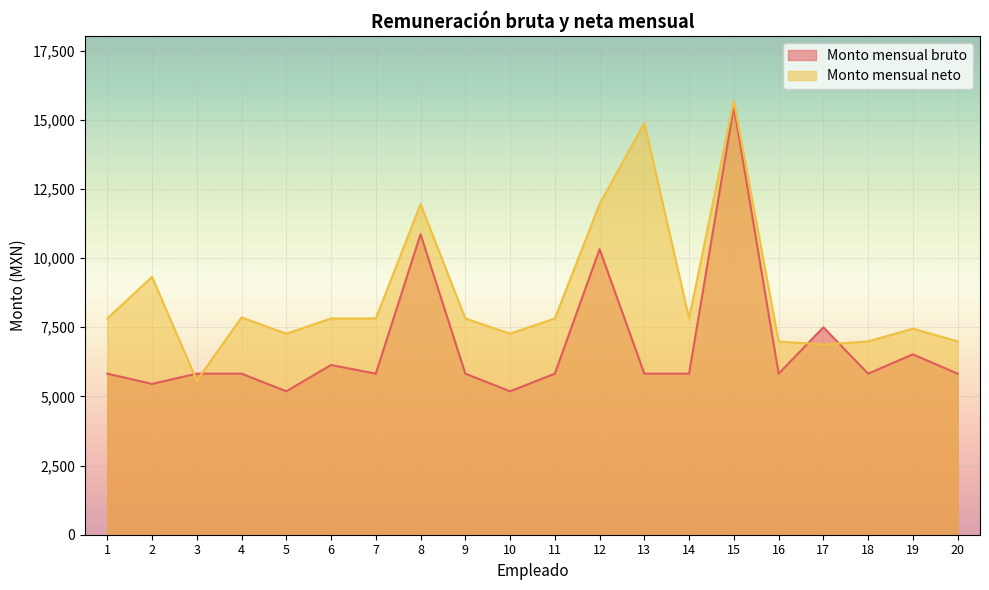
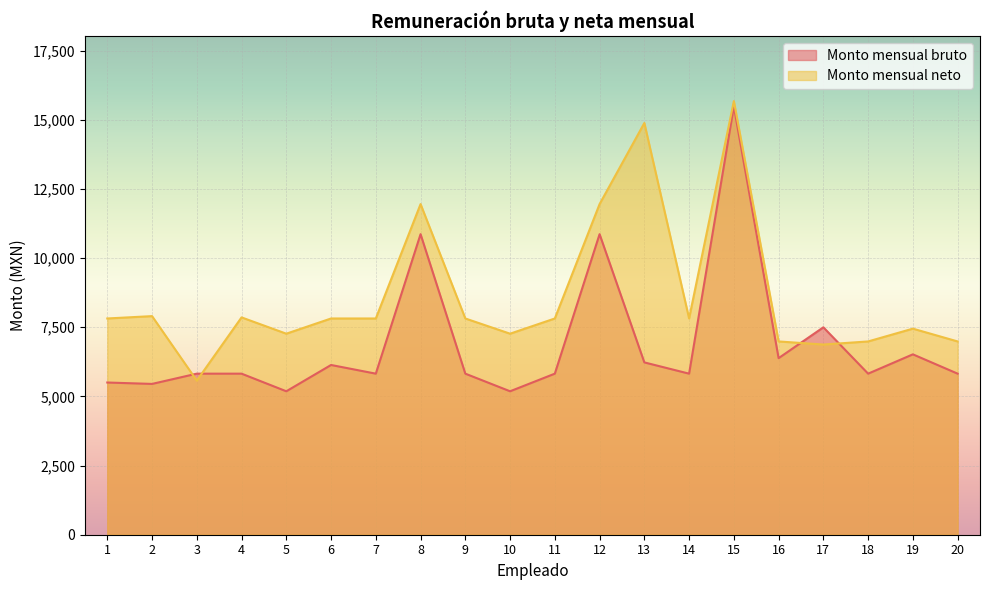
  {
    "Monto mensual bruto": {
-     "1": "5,800",
+     "1": "5,500",
      "2": "5,500",
      "3": "5,800",
      "4": "5,800",
      "5": "5,200",
      "6": "6,100",
      "7": "5,800",
      "8": "10,900",
      "9": "5,800",
      "10": "5,200",
      "11": "5,800",
-     "12": "10,300",
-     "13": "5,800",
+     "12": "10,900",
+     "13": "6,200",
      "14": "5,800",
      "15": "15,500",
-     "16": "5,800",
+     "16": "6,400",
      "17": "7,500",
      "18": "5,800",
      "19": "6,500",
      "20": "5,800"
    },
    "Monto mensual neto": {
      "1": "7,800",
-     "2": "9,300",
+     "2": "7,900",
      "3": "5,600",
      "4": "7,900",
      "5": "7,300",
      "6": "7,800",
      "7": "7,800",
      "8": "12,000",
      "9": "7,800",
      "10": "7,300",
      "11": "7,800",
      "12": "12,000",
      "13": "14,900",
      "14": "7,800",
      "15": "15,700",
      "16": "7,000",
      "17": "6,900",
      "18": "7,000",
      "19": "7,500",
      "20": "7,000"
    }
  }
